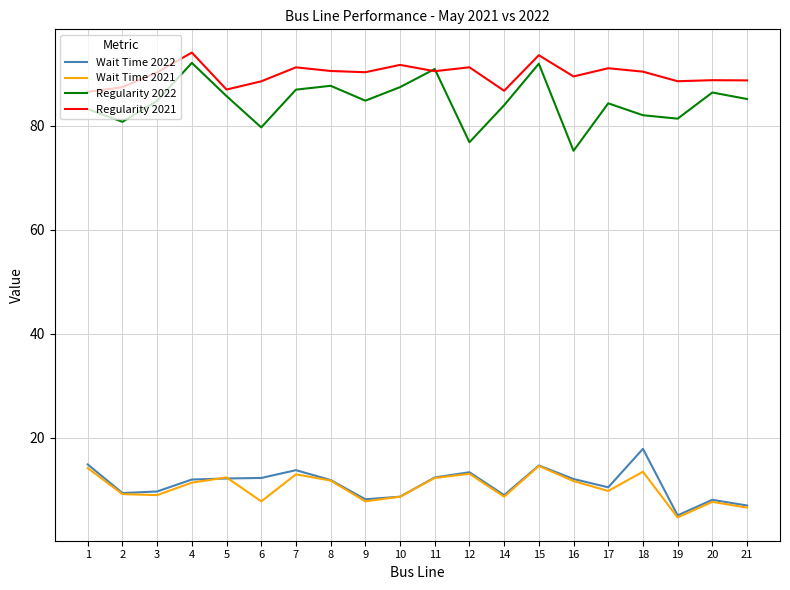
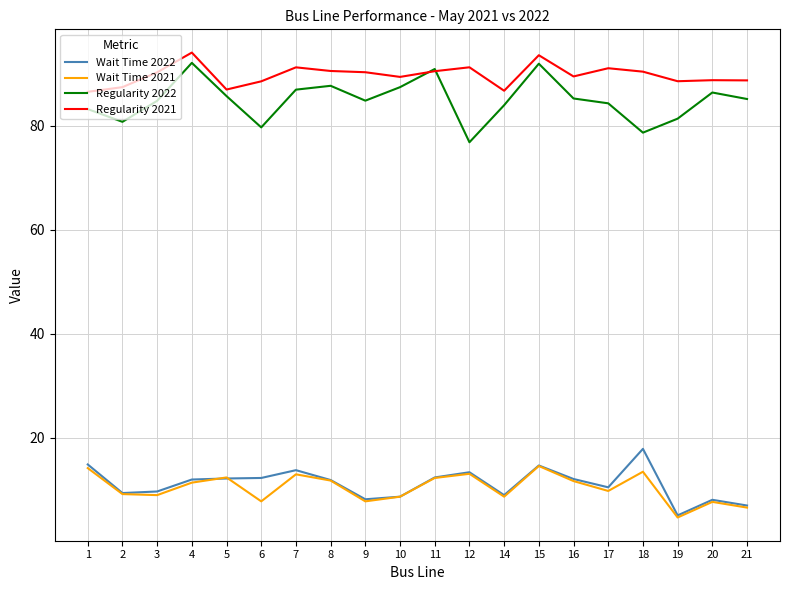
  {
    "Wait Time 2022": {
      "1": 15,
      "3": 10,
      "4": 12,
      "6": 12,
      "7": 14,
      "17": 11,
      "18": 18
    },
    "Wait Time 2021": {
      "1": 14,
      "3": 9,
      "4": 11,
      "6": 8,
      "7": 13,
      "17": 10,
      "18": 14
    },
    "Regularity 2022": {
      "2": 81,
      "4": 92,
      "5": 86,
      "6": 80,
      "7": 87,
      "8": 88,
      "9": 85,
      "10": 87,
      "12": 77,
      "14": 84,
      "15": 92,
-     "16": 75,
+     "16": 85,
      "17": 84,
-     "18": 82,
+     "18": 79,
      "19": 81,
      "20": 86,
      "21": 85
    },
    "Regularity 2021": {
      "4": 94,
      "5": 87,
      "6": 89,
      "7": 91,
      "8": 91,
      "9": 90,
-     "10": 92,
+     "10": 89,
      "12": 91,
      "14": 87,
      "15": 94,
      "16": 90,
      "17": 91,
      "18": 90,
      "19": 89,
      "20": 89,
      "21": 89
    }
  }
